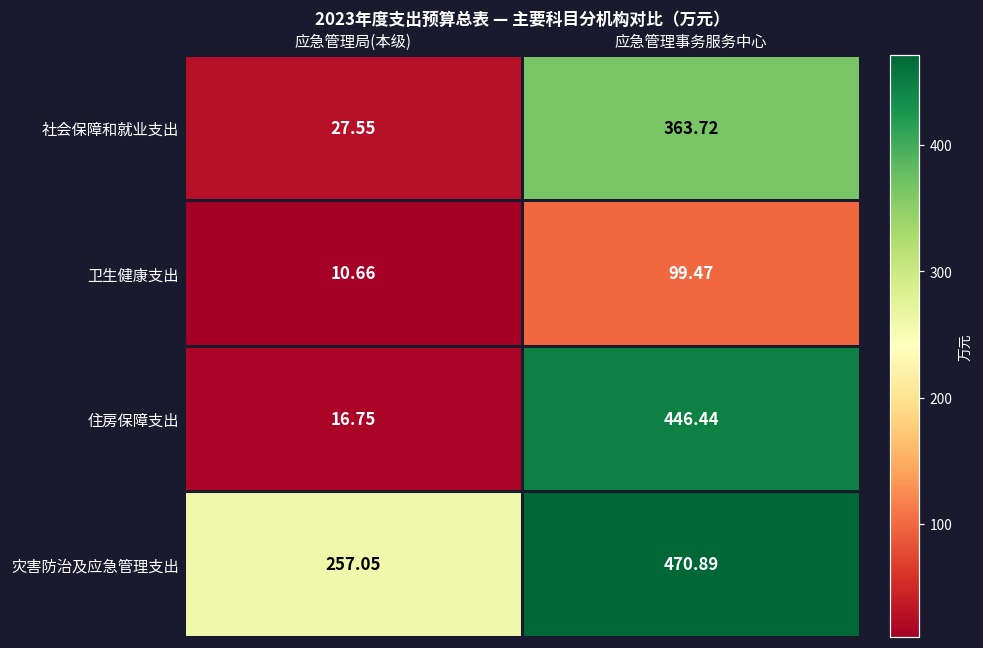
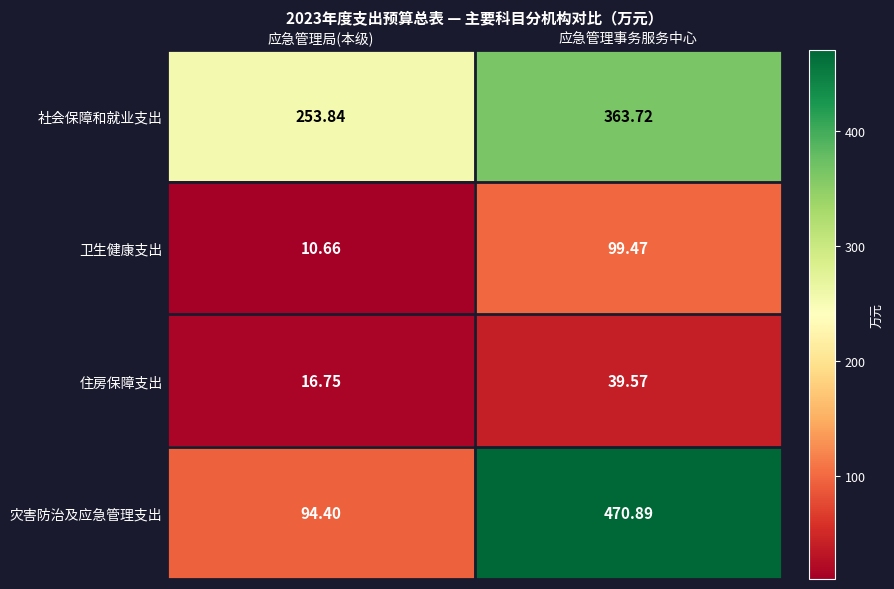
  {
    "社会保障和就业支出": {
-     "应急管理局(本级)": 27.55,
+     "应急管理局(本级)": 253.84,
      "应急管理事务服务中心": 363.72
    },
    "卫生健康支出": {
      "应急管理局(本级)": 10.66,
      "应急管理事务服务中心": 99.47
    },
    "住房保障支出": {
      "应急管理局(本级)": 16.75,
-     "应急管理事务服务中心": 446.44
+     "应急管理事务服务中心": 39.57
    },
    "灾害防治及应急管理支出": {
-     "应急管理局(本级)": 257.05,
+     "应急管理局(本级)": 94.40,
      "应急管理事务服务中心": 470.89
    }
  }
